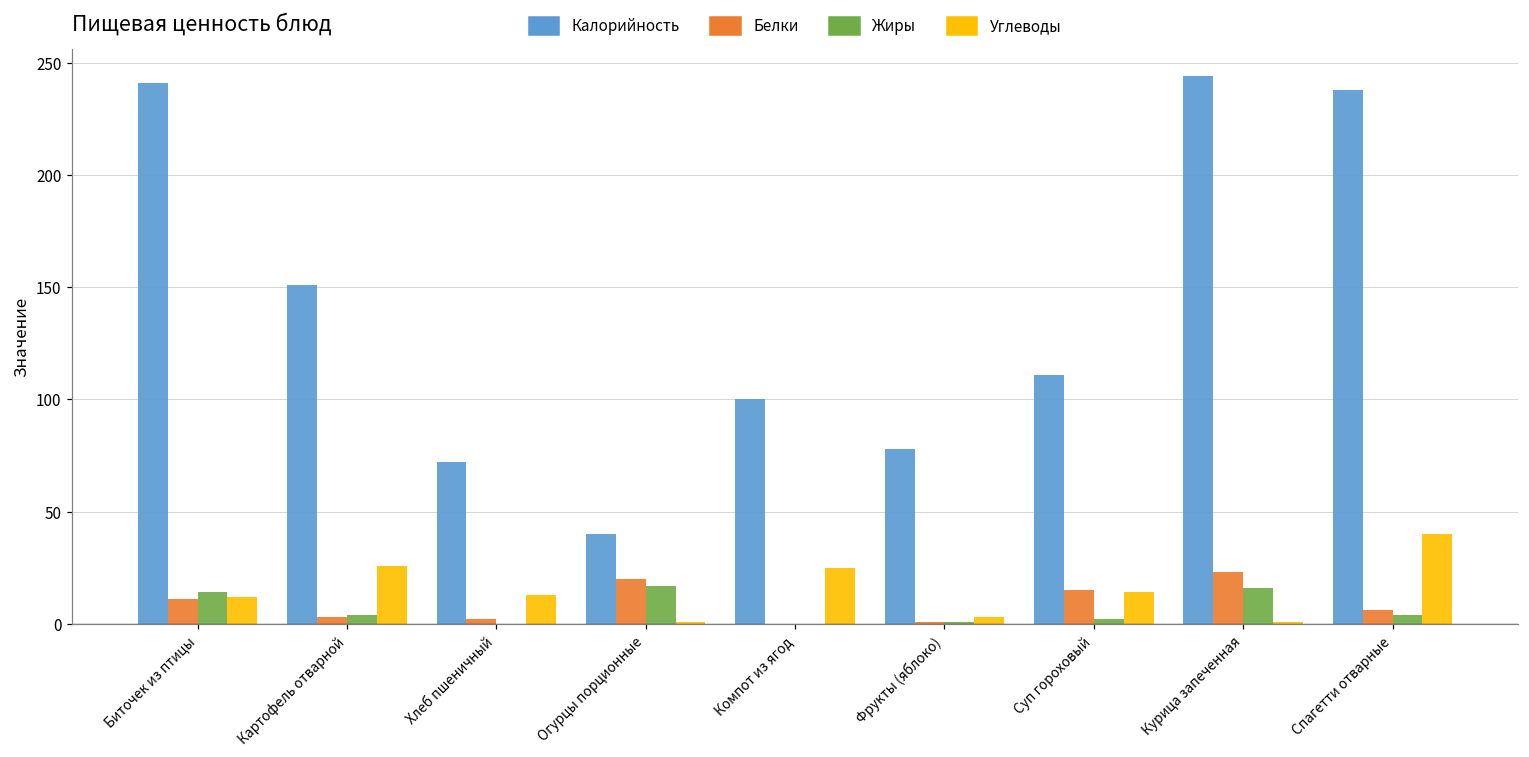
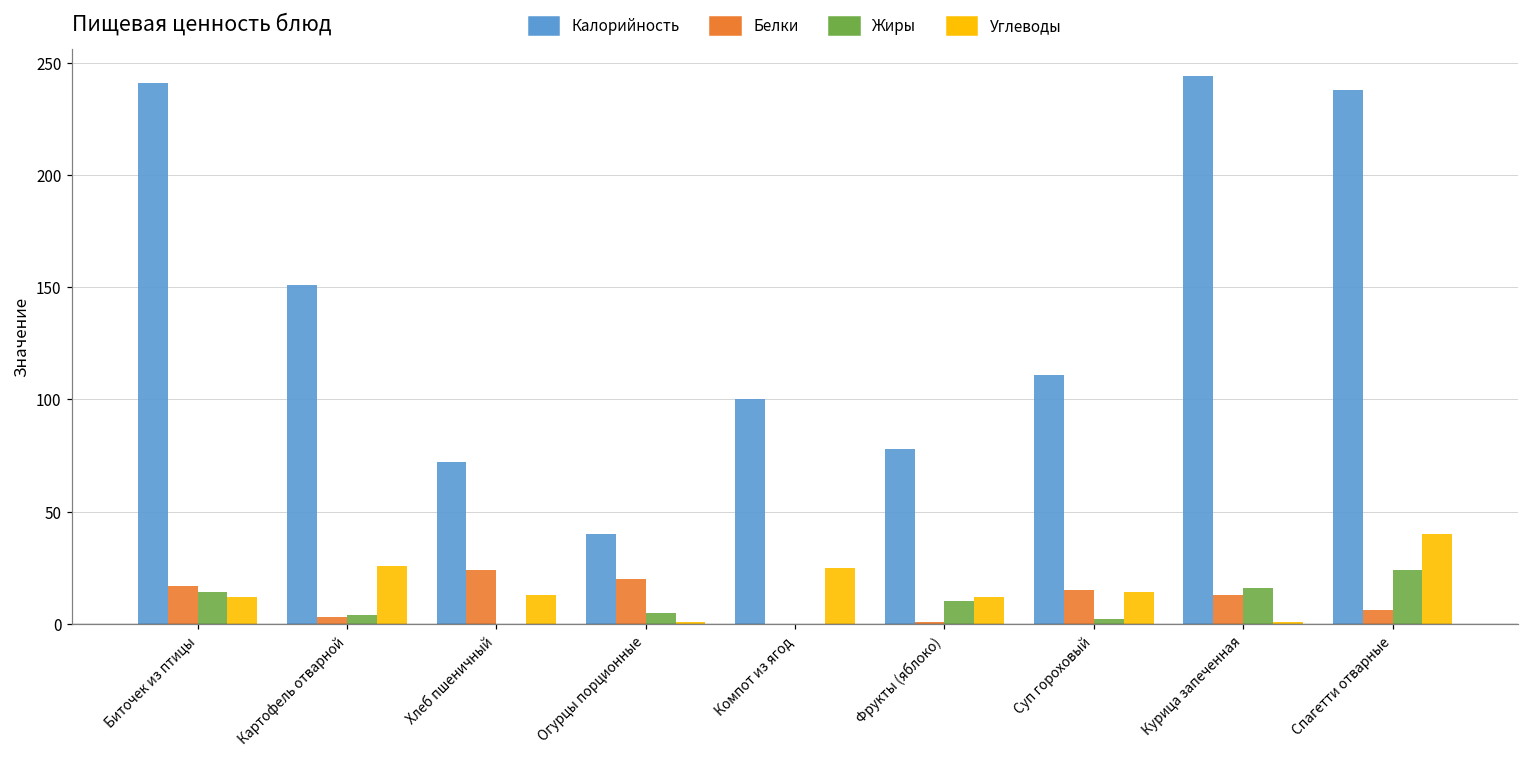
  {
    "Калорийность": {
      "Биточек из птицы": 241,
      "Картофель отварной": 151,
      "Хлеб пшеничный": 72,
      "Огурцы порционные": 40,
      "Компот из ягод": 100,
      "Фрукты (яблоко)": 78,
      "Суп гороховый": 111,
      "Курица запеченная": 244,
      "Спагетти отварные": 238
    },
    "Белки": {
-     "Биточек из птицы": 11,
+     "Биточек из птицы": 17,
      "Картофель отварной": 3,
-     "Хлеб пшеничный": 2,
+     "Хлеб пшеничный": 24,
      "Огурцы порционные": 20,
      "Компот из ягод": 0,
      "Суп гороховый": 15,
-     "Курица запеченная": 23,
+     "Курица запеченная": 13,
      "Спагетти отварные": 6
    },
    "Жиры": {
      "Биточек из птицы": 14,
      "Картофель отварной": 4,
      "Хлеб пшеничный": 0,
-     "Огурцы порционные": 17,
+     "Огурцы порционные": 5,
      "Компот из ягод": 0,
-     "Фрукты (яблоко)": 1,
+     "Фрукты (яблоко)": 10,
      "Суп гороховый": 2,
      "Курица запеченная": 16,
-     "Спагетти отварные": 4
+     "Спагетти отварные": 24
    },
    "Углеводы": {
      "Биточек из птицы": 12,
      "Картофель отварной": 26,
      "Хлеб пшеничный": 13,
      "Компот из ягод": 25,
-     "Фрукты (яблоко)": 3,
+     "Фрукты (яблоко)": 12,
      "Суп гороховый": 14,
      "Спагетти отварные": 40
    }
  }
